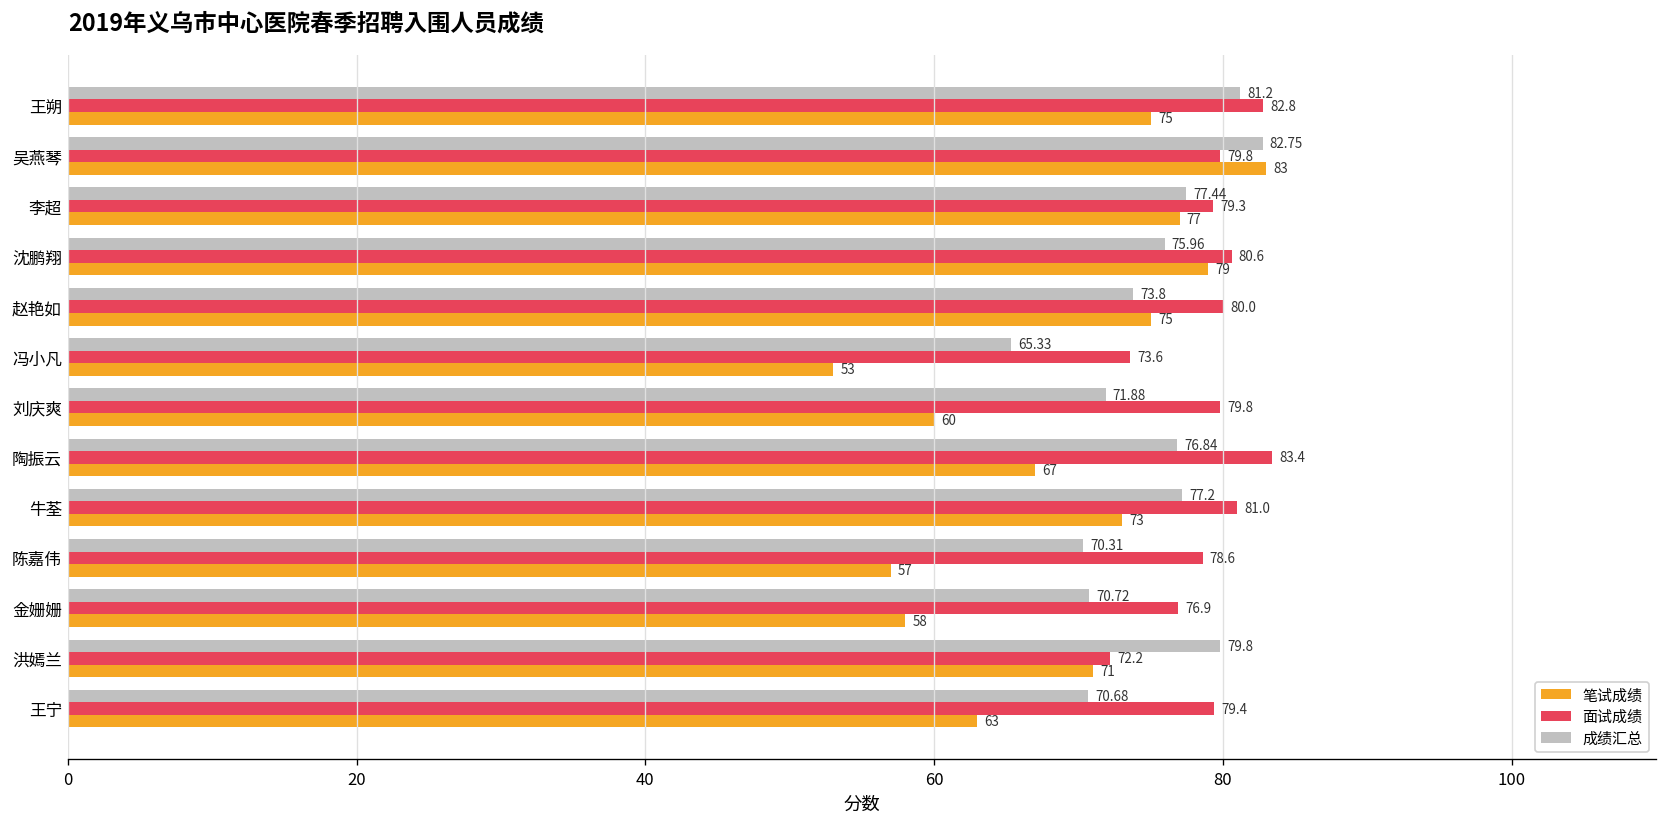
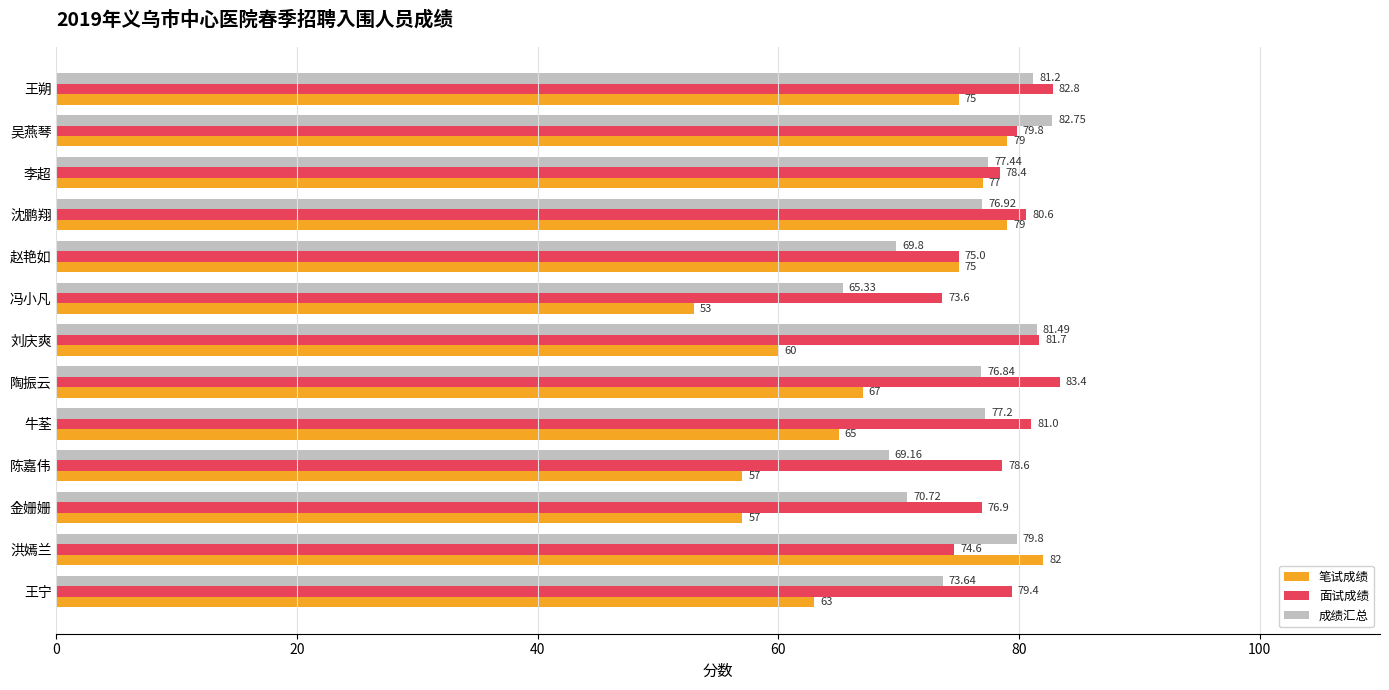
  {
    "笔试成绩": {
      "王朔": 75,
-     "吴燕琴": 83,
+     "吴燕琴": 79,
      "李超": 77,
      "沈鹏翔": 79,
      "赵艳如": 75,
      "冯小凡": 53,
      "刘庆爽": 60,
      "陶振云": 67,
-     "牛荃": 73,
+     "牛荃": 65,
      "陈嘉伟": 57,
-     "金姗姗": 58,
-     "洪嫣兰": 71,
+     "金姗姗": 57,
+     "洪嫣兰": 82,
      "王宁": 63
    },
    "面试成绩": {
      "王朔": 82.8,
      "吴燕琴": 79.8,
-     "李超": 79.3,
+     "李超": 78.4,
      "沈鹏翔": 80.6,
-     "赵艳如": 80.0,
+     "赵艳如": 75.0,
      "冯小凡": 73.6,
-     "刘庆爽": 79.8,
+     "刘庆爽": 81.7,
      "陶振云": 83.4,
      "牛荃": 81.0,
      "陈嘉伟": 78.6,
      "金姗姗": 76.9,
-     "洪嫣兰": 72.2,
+     "洪嫣兰": 74.6,
      "王宁": 79.4
    },
    "成绩汇总": {
      "王朔": 81.2,
      "吴燕琴": 82.75,
      "李超": 77.44,
-     "沈鹏翔": 75.96,
-     "赵艳如": 73.8,
+     "沈鹏翔": 76.92,
+     "赵艳如": 69.8,
      "冯小凡": 65.33,
-     "刘庆爽": 71.88,
+     "刘庆爽": 81.49,
      "陶振云": 76.84,
      "牛荃": 77.2,
-     "陈嘉伟": 70.31,
+     "陈嘉伟": 69.16,
      "金姗姗": 70.72,
      "洪嫣兰": 79.8,
-     "王宁": 70.68
+     "王宁": 73.64
    }
  }
